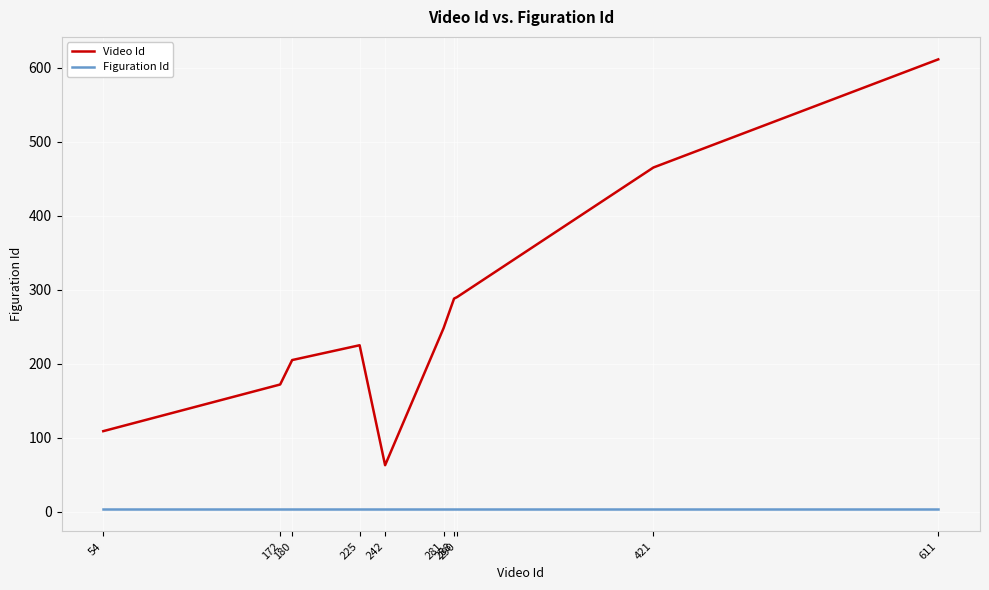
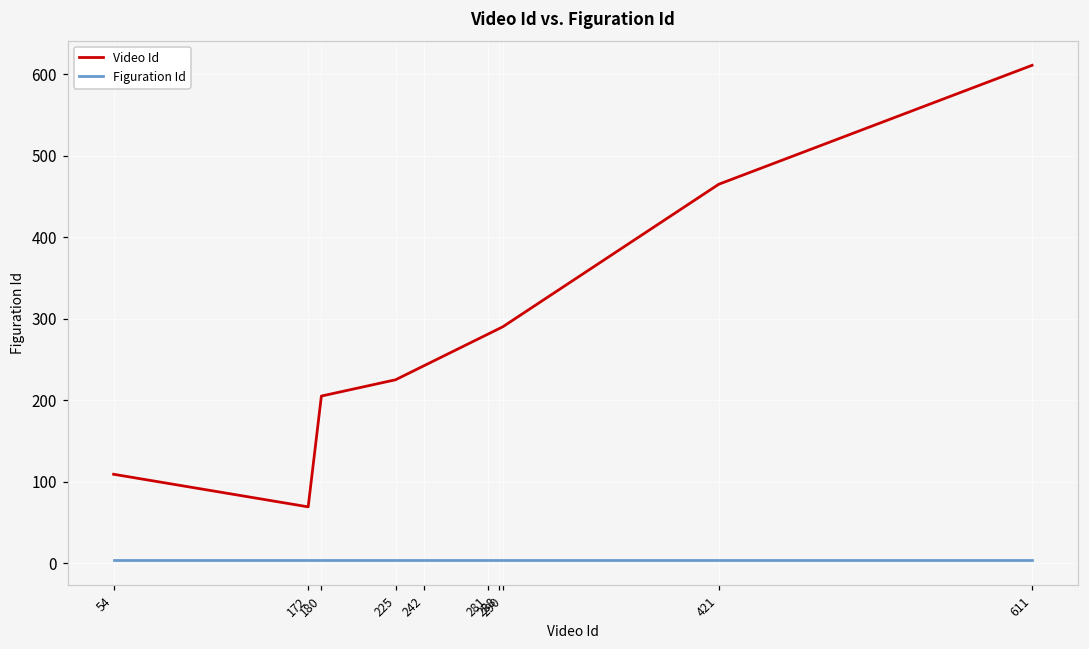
  {
    "Video Id": {
      "54": 110,
-     "172": 170,
+     "172": 70,
      "180": 210,
      "225": 230,
-     "242": 60,
-     "281": 250,
+     "242": 240,
+     "281": 280,
      "288": 290,
      "290": 290,
      "421": 470,
      "611": 610
    },
    "Figuration Id": {
      "54": 0,
      "172": 0,
      "180": 0,
      "225": 0,
      "242": 0,
      "281": 0,
      "288": 0,
      "290": 0,
      "421": 0,
      "611": 0
    }
  }
